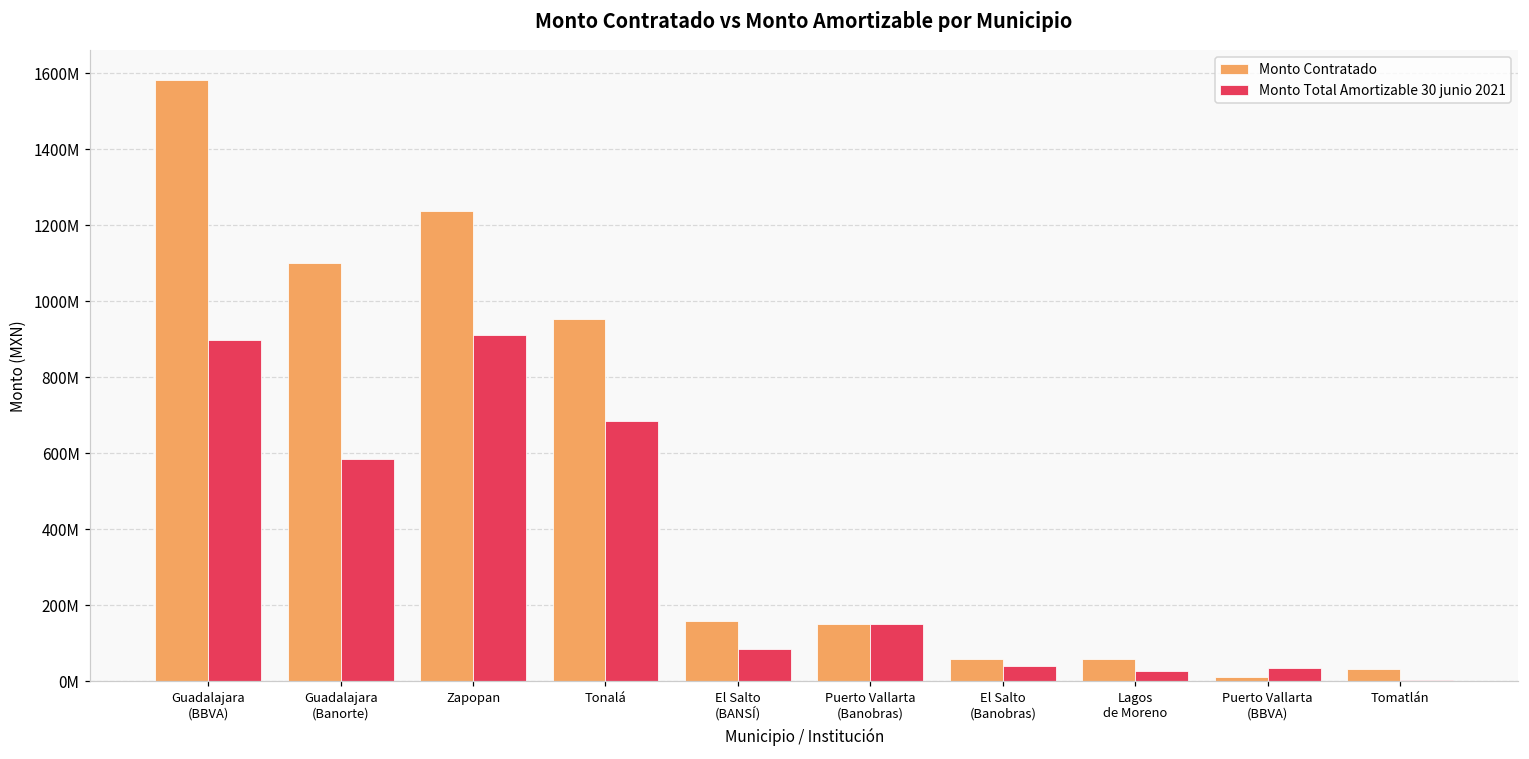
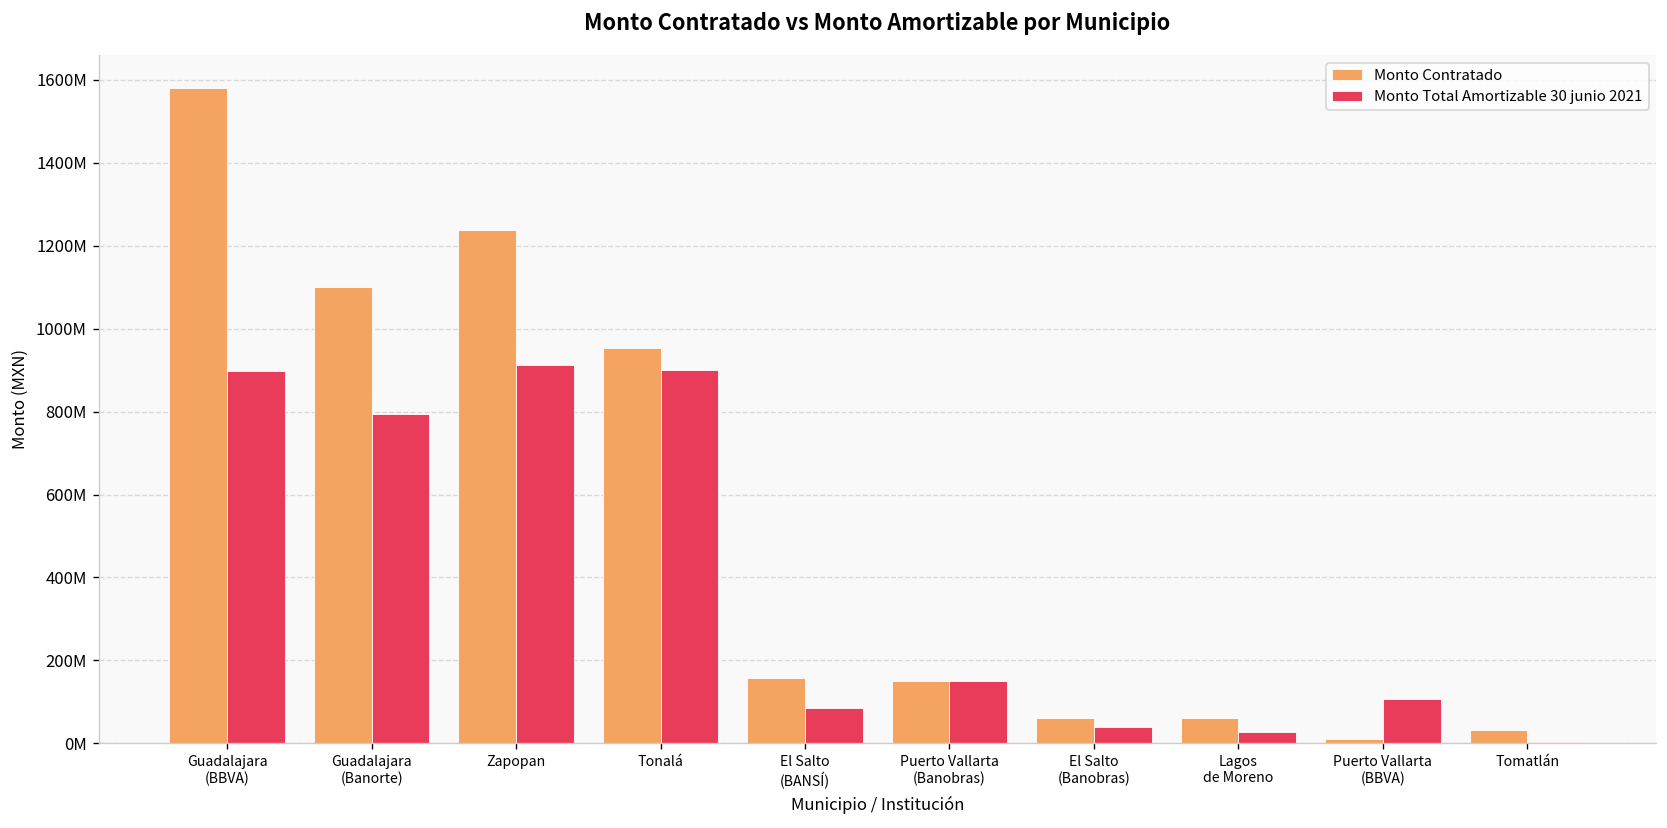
  {
    "Monto Contratado": {
      "Guadalajara (BBVA)": 1580000000,
      "Guadalajara (Banorte)": 1100000000,
      "Zapopan": 1240000000,
      "Tonalá": 950000000,
      "El Salto (BANSÍ)": 160000000,
      "Puerto Vallarta (Banobras)": 150000000,
      "El Salto (Banobras)": 60000000,
      "Lagos de Moreno": 60000000,
      "Puerto Vallarta (BBVA)": 10000000,
      "Tomatlán": 30000000
    },
    "Monto Total Amortizable 30 junio 2021": {
      "Guadalajara (BBVA)": 900000000,
-     "Guadalajara (Banorte)": 590000000,
+     "Guadalajara (Banorte)": 790000000,
      "Zapopan": 910000000,
-     "Tonalá": 690000000,
+     "Tonalá": 900000000,
      "El Salto (BANSÍ)": 80000000,
      "Puerto Vallarta (Banobras)": 150000000,
      "El Salto (Banobras)": 40000000,
      "Lagos de Moreno": 30000000,
-     "Puerto Vallarta (BBVA)": 30000000
+     "Puerto Vallarta (BBVA)": 110000000
    }
  }
